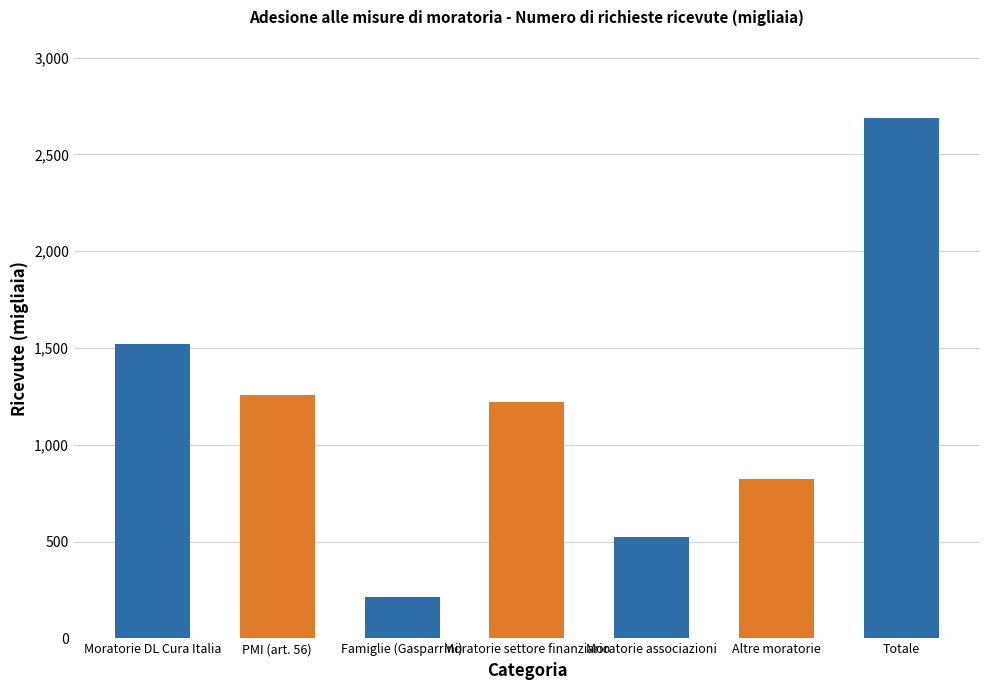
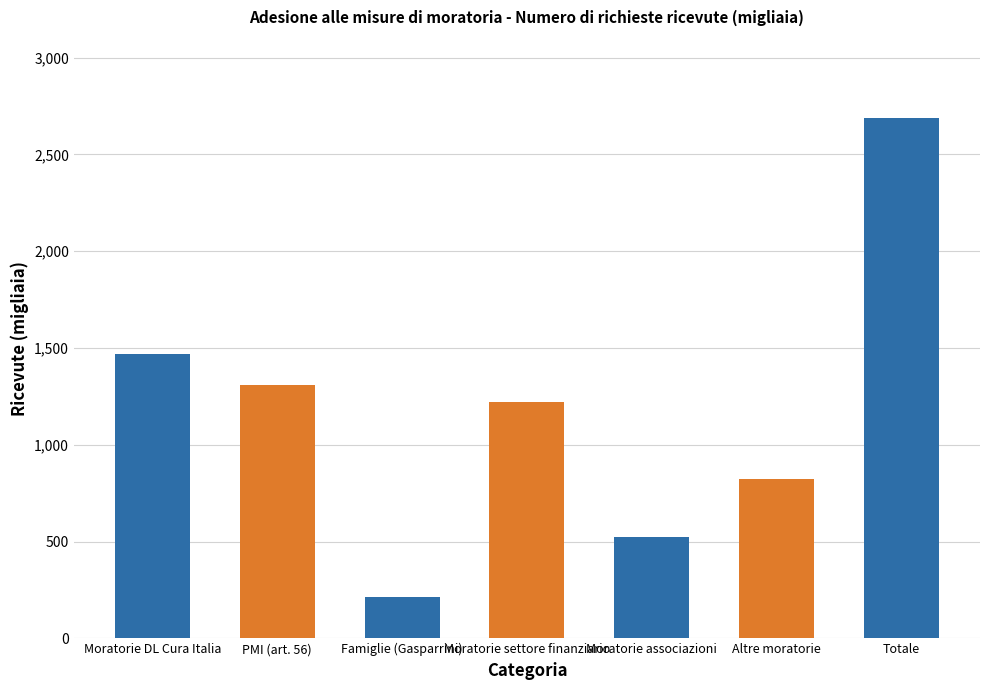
  {
-   "Moratorie DL Cura Italia": "1,520",
-   "PMI (art. 56)": "1,250",
+   "Moratorie DL Cura Italia": "1,470",
+   "PMI (art. 56)": "1,310",
    "Moratorie settore finanziario": "1,220",
    "Altre moratorie": "820",
    "Totale": "2,690"
  }
